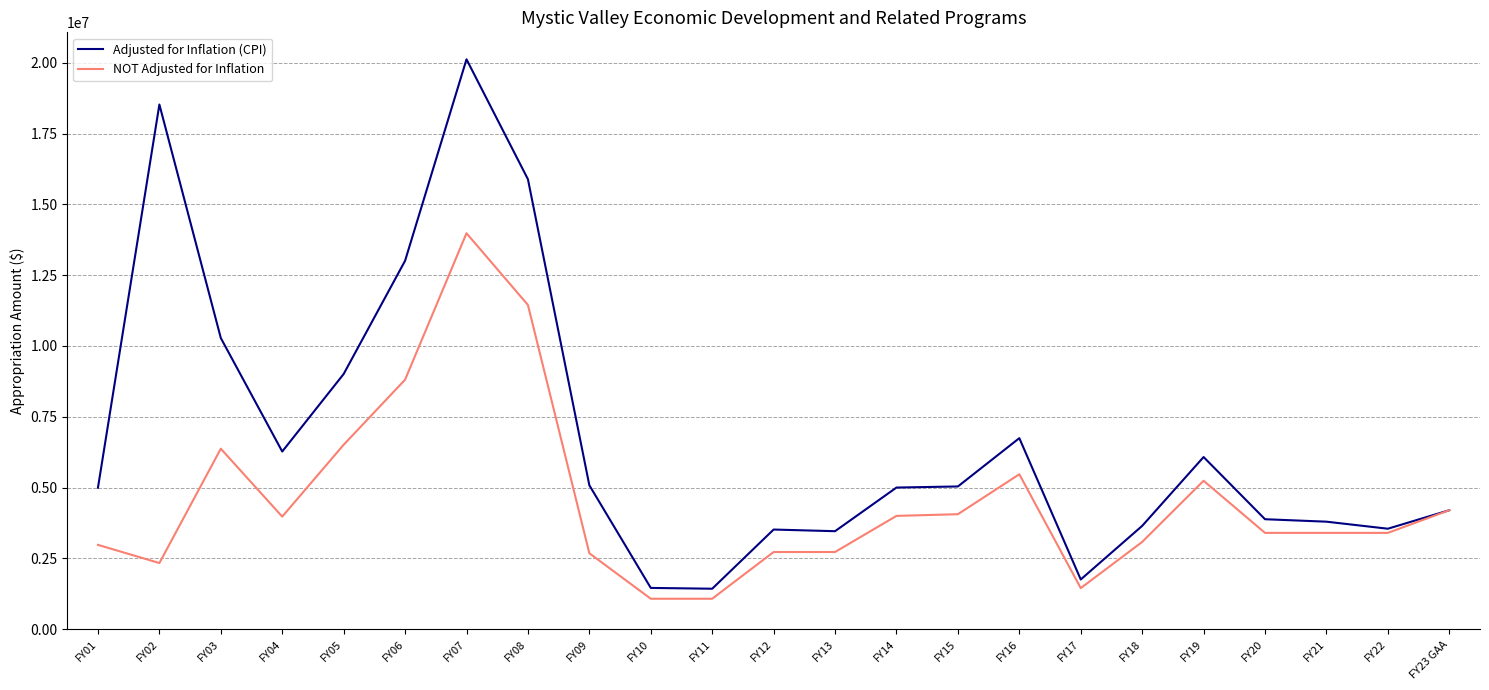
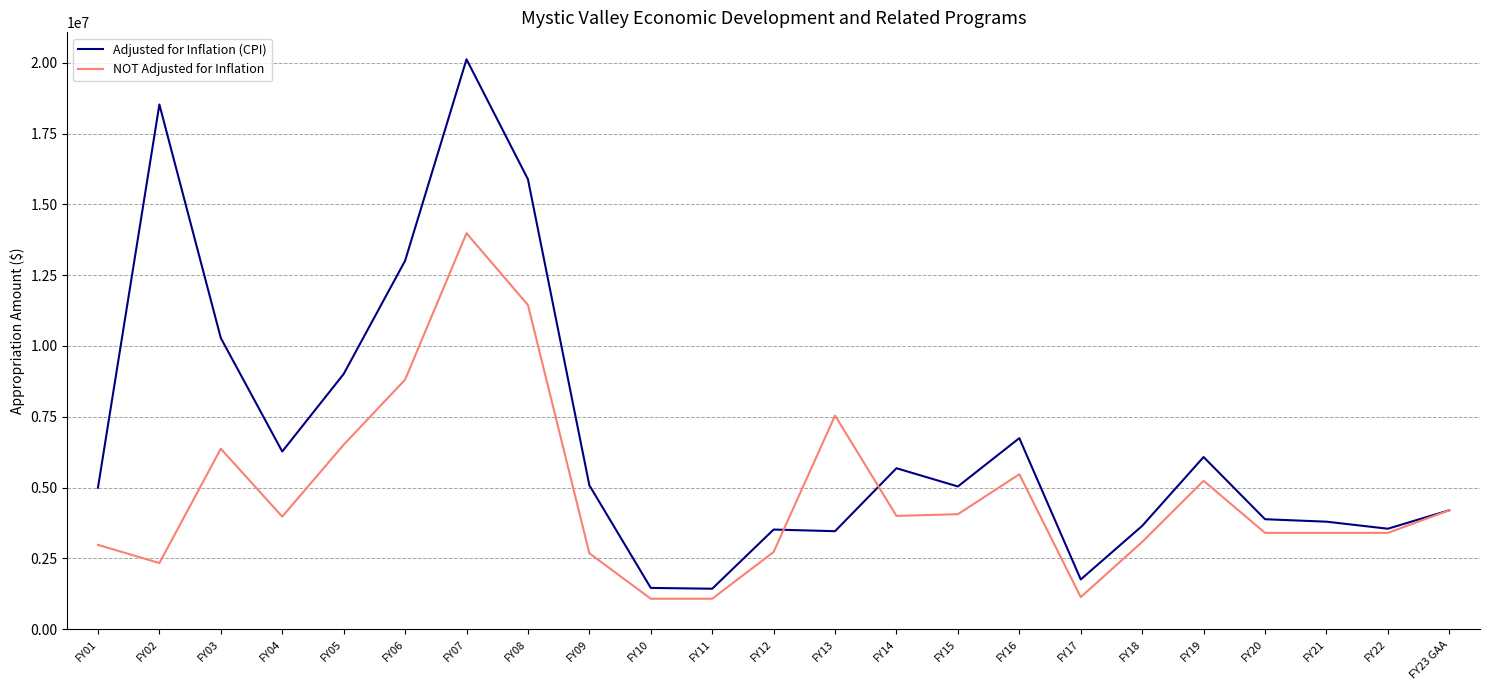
  {
    "Adjusted for Inflation (CPI)": {
      "FY01": 5000000,
      "FY02": 18500000,
      "FY03": 10300000,
      "FY04": 6300000,
      "FY05": 9000000,
      "FY06": 13000000,
      "FY07": 20100000,
      "FY08": 15900000,
      "FY09": 5100000,
      "FY10": 1500000,
      "FY11": 1400000,
      "FY12": 3500000,
      "FY13": 3500000,
-     "FY14": 5000000,
+     "FY14": 5700000,
      "FY15": 5000000,
      "FY16": 6700000,
      "FY17": 1800000,
      "FY18": 3600000,
      "FY19": 6100000,
      "FY20": 3900000,
      "FY21": 3800000,
      "FY22": 3500000
    },
    "NOT Adjusted for Inflation": {
      "FY01": 3000000,
      "FY02": 2300000,
      "FY03": 6400000,
      "FY04": 4000000,
      "FY05": 6500000,
      "FY06": 8800000,
      "FY07": 14000000,
      "FY08": 11400000,
      "FY09": 2700000,
      "FY10": 1100000,
      "FY11": 1100000,
      "FY12": 2700000,
-     "FY13": 2700000,
+     "FY13": 7500000,
      "FY14": 4000000,
      "FY15": 4100000,
      "FY16": 5500000,
-     "FY17": 1500000,
+     "FY17": 1100000,
      "FY18": 3100000,
      "FY19": 5200000,
      "FY20": 3400000,
      "FY21": 3400000,
      "FY22": 3400000
    }
  }
